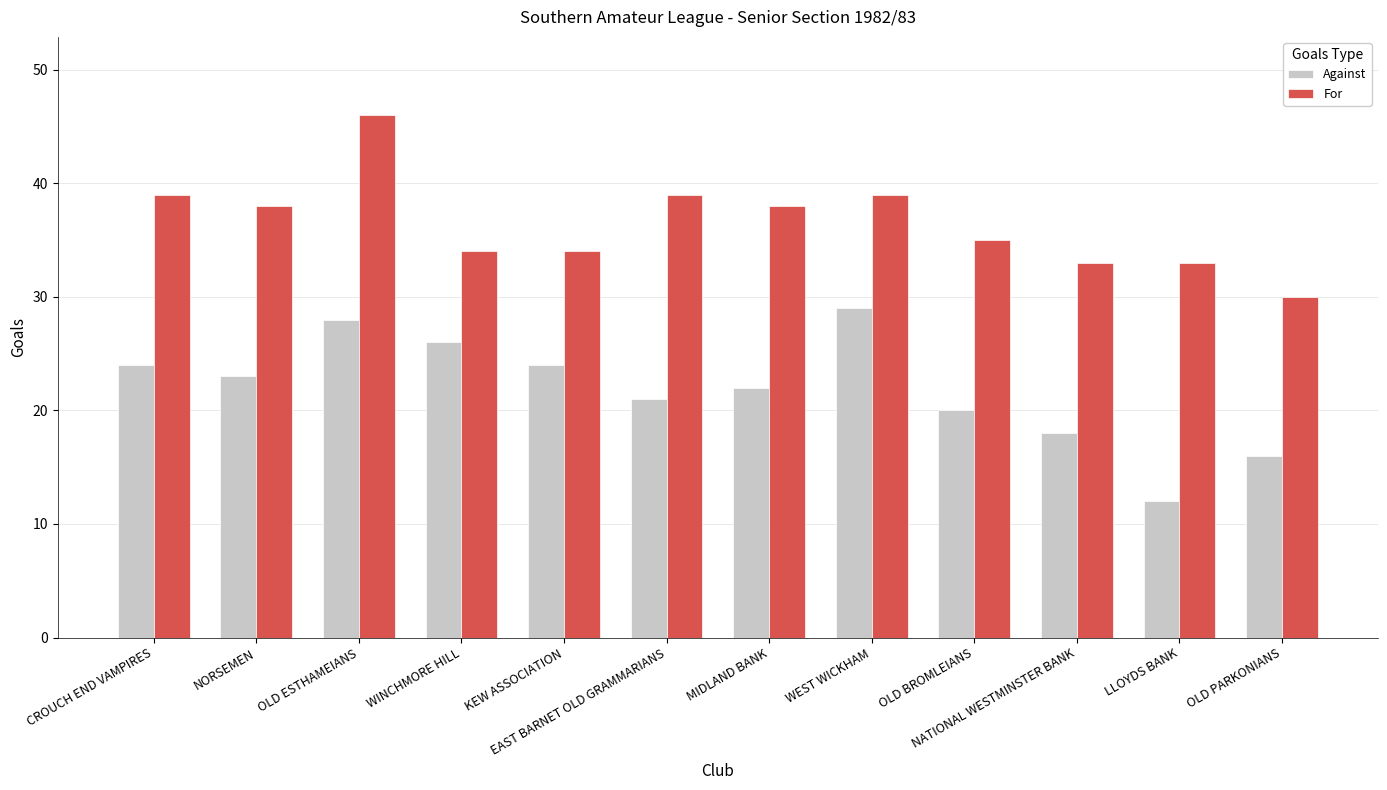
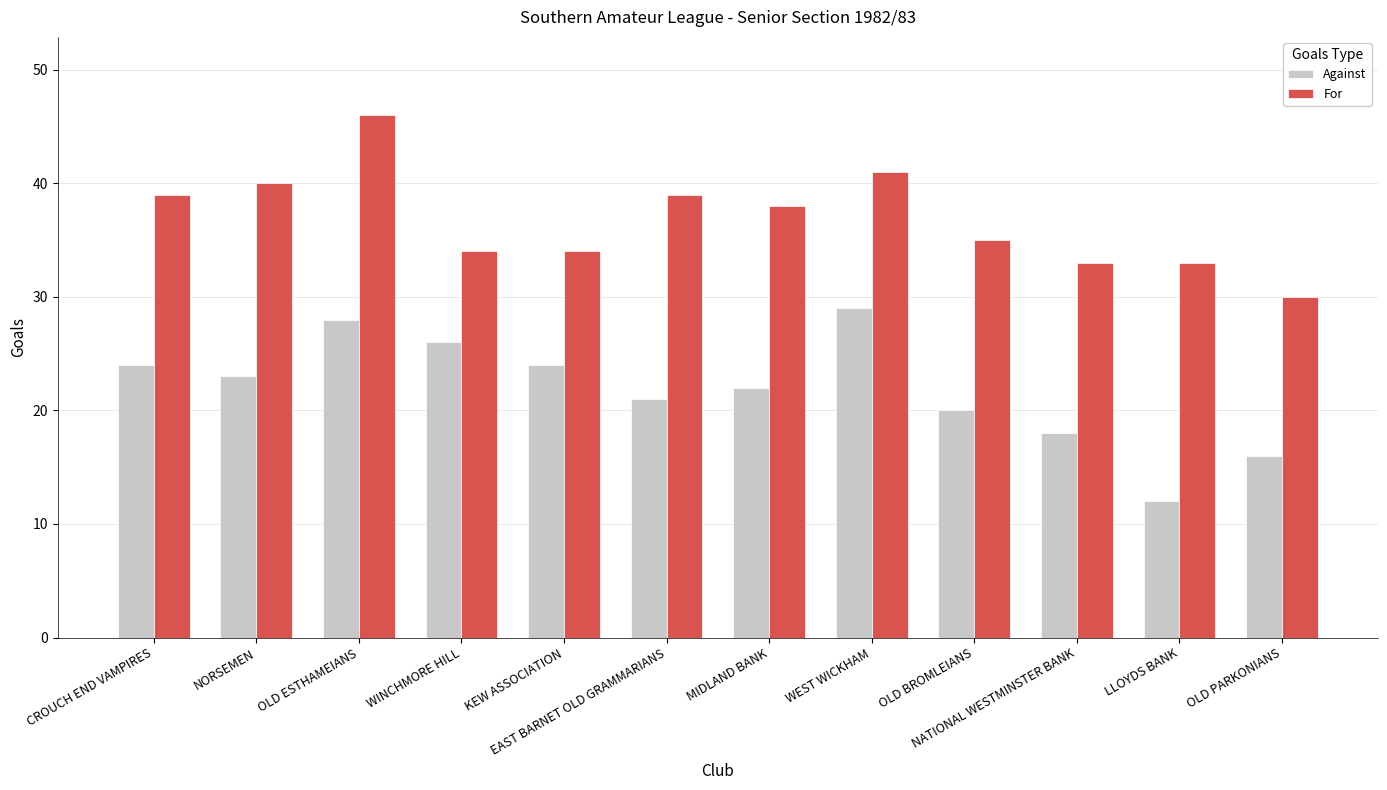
  {
    "Against": {
      "CROUCH END VAMPIRES": 24,
      "NORSEMEN": 23,
      "OLD ESTHAMEIANS": 28,
      "WINCHMORE HILL": 26,
      "KEW ASSOCIATION": 24,
      "EAST BARNET OLD GRAMMARIANS": 21,
      "MIDLAND BANK": 22,
      "WEST WICKHAM": 29,
      "OLD BROMLEIANS": 20,
      "NATIONAL WESTMINSTER BANK": 18,
      "LLOYDS BANK": 12,
      "OLD PARKONIANS": 16
    },
    "For": {
      "CROUCH END VAMPIRES": 39,
-     "NORSEMEN": 38,
+     "NORSEMEN": 40,
      "OLD ESTHAMEIANS": 46,
      "WINCHMORE HILL": 34,
      "KEW ASSOCIATION": 34,
      "EAST BARNET OLD GRAMMARIANS": 39,
      "MIDLAND BANK": 38,
-     "WEST WICKHAM": 39,
+     "WEST WICKHAM": 41,
      "OLD BROMLEIANS": 35,
      "NATIONAL WESTMINSTER BANK": 33,
      "LLOYDS BANK": 33,
      "OLD PARKONIANS": 30
    }
  }
